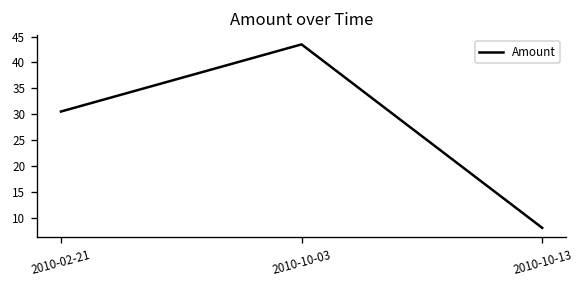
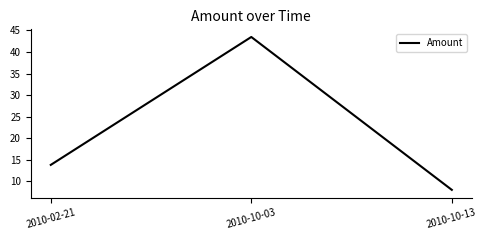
  {
-   "2010-02-21": 31,
+   "2010-02-21": 14,
    "2010-10-03": 43,
    "2010-10-13": 8
  }
